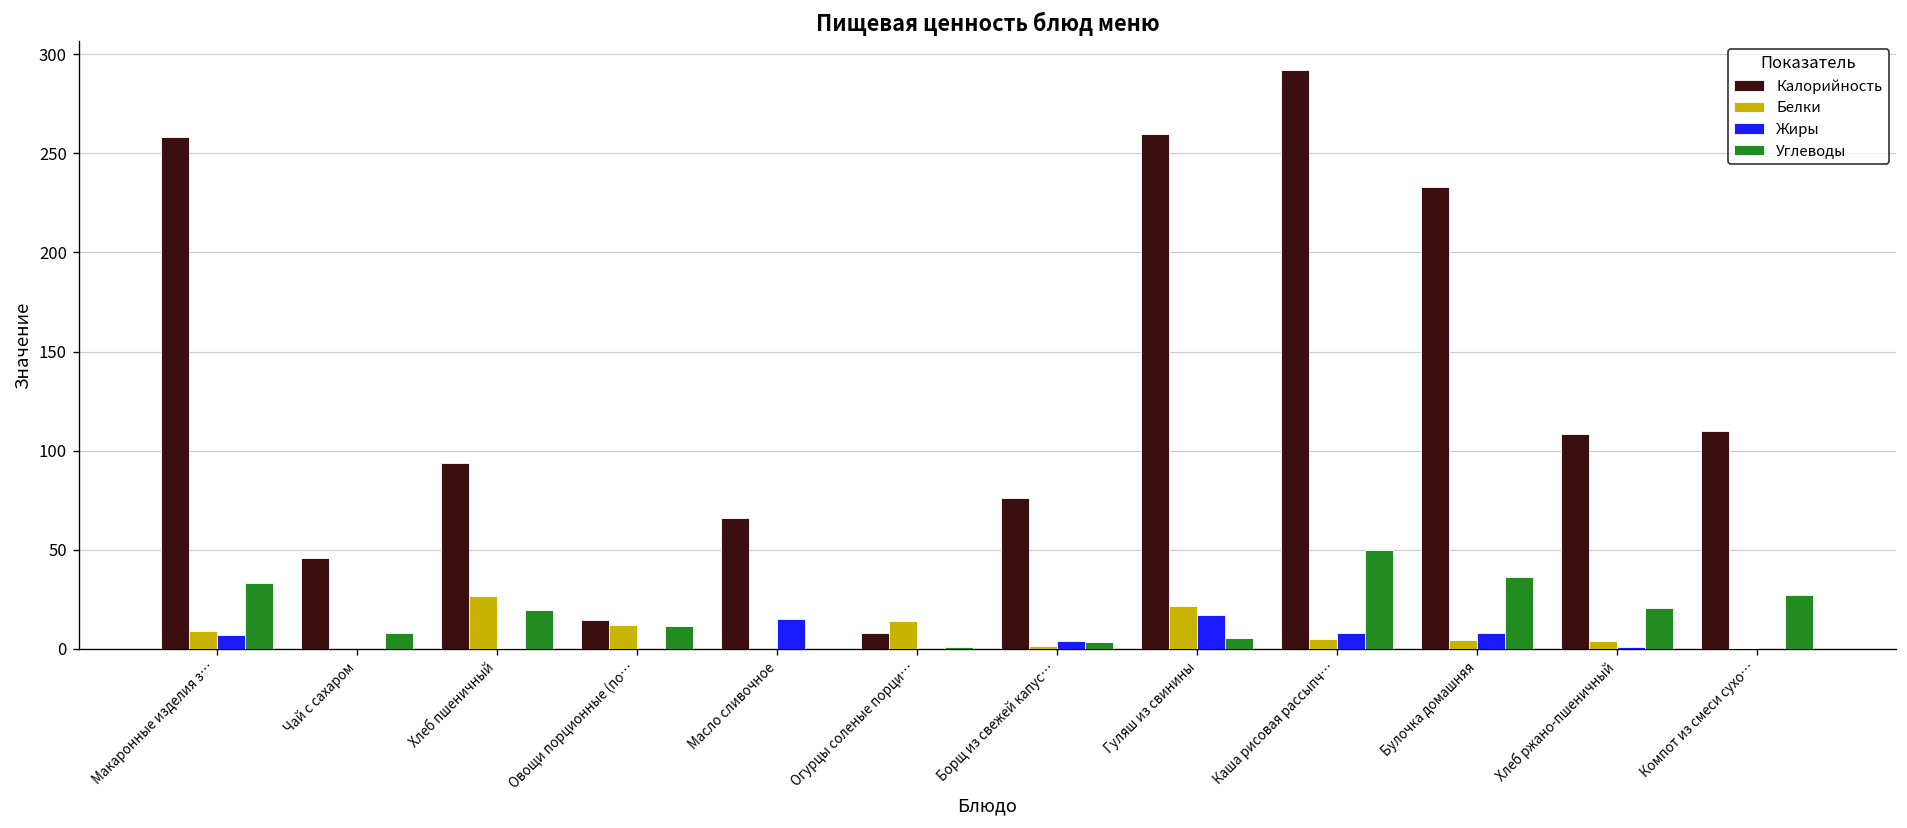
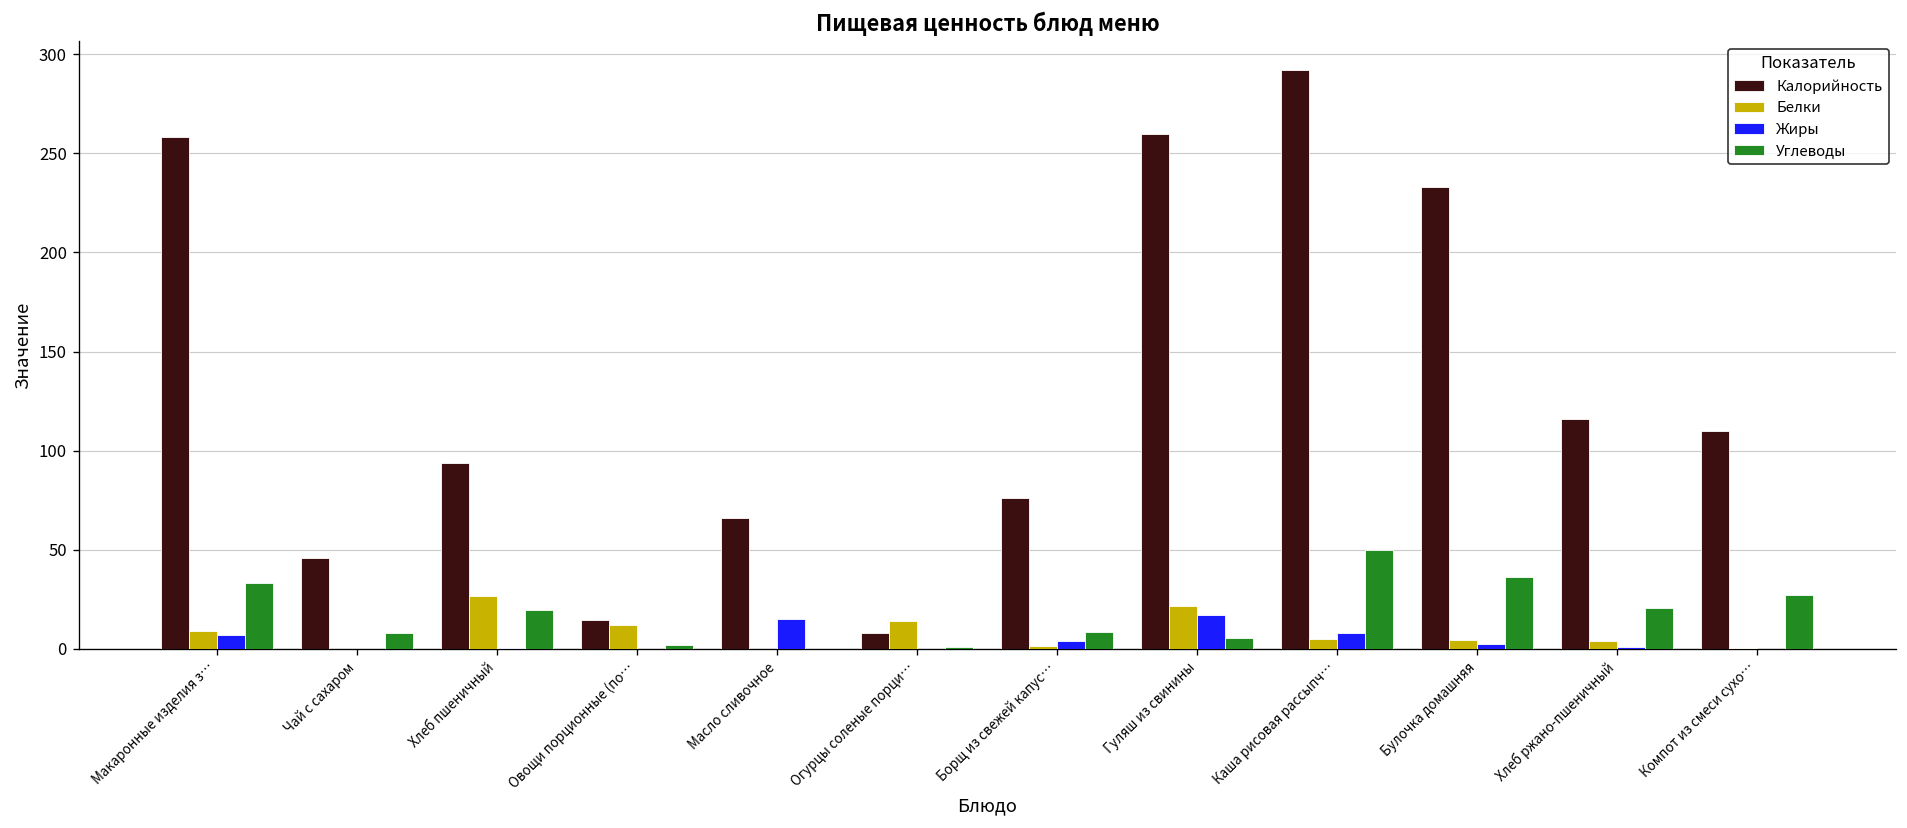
  {
    "Калорийность": {
      "Макаронные изделия з…": 258,
      "Чай с сахаром": 46,
      "Хлеб пшеничный": 94,
      "Овощи порционные (по…": 14,
      "Масло сливочное": 66,
      "Огурцы соленые порци…": 8,
      "Борщ из свежей капус…": 76,
      "Гуляш из свинины": 260,
      "Каша рисовая рассыпч…": 292,
      "Булочка домашняя": 233,
-     "Хлеб ржано-пшеничный": 109,
+     "Хлеб ржано-пшеничный": 116,
      "Компот из смеси сухо…": 110
    },
    "Белки": {
      "Макаронные изделия з…": 9,
      "Хлеб пшеничный": 26,
      "Овощи порционные (по…": 12,
      "Огурцы соленые порци…": 14,
      "Гуляш из свинины": 22,
      "Каша рисовая рассыпч…": 5,
      "Булочка домашняя": 5,
      "Хлеб ржано-пшеничный": 4
    },
    "Жиры": {
      "Макаронные изделия з…": 7,
      "Чай с сахаром": 0,
      "Масло сливочное": 15,
      "Борщ из свежей капус…": 4,
      "Гуляш из свинины": 17,
      "Каша рисовая рассыпч…": 8,
-     "Булочка домашняя": 8,
+     "Булочка домашняя": 3,
      "Компот из смеси сухо…": 0
    },
    "Углеводы": {
      "Макаронные изделия з…": 33,
      "Чай с сахаром": 8,
      "Хлеб пшеничный": 20,
-     "Овощи порционные (по…": 12,
-     "Борщ из свежей капус…": 3,
+     "Овощи порционные (по…": 2,
+     "Борщ из свежей капус…": 9,
      "Гуляш из свинины": 5,
      "Каша рисовая рассыпч…": 50,
      "Булочка домашняя": 36,
      "Хлеб ржано-пшеничный": 20,
      "Компот из смеси сухо…": 27
    }
  }
